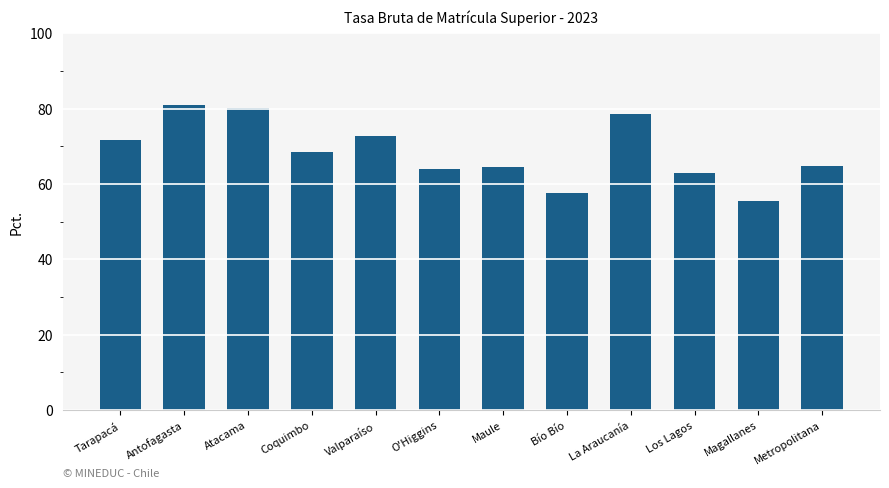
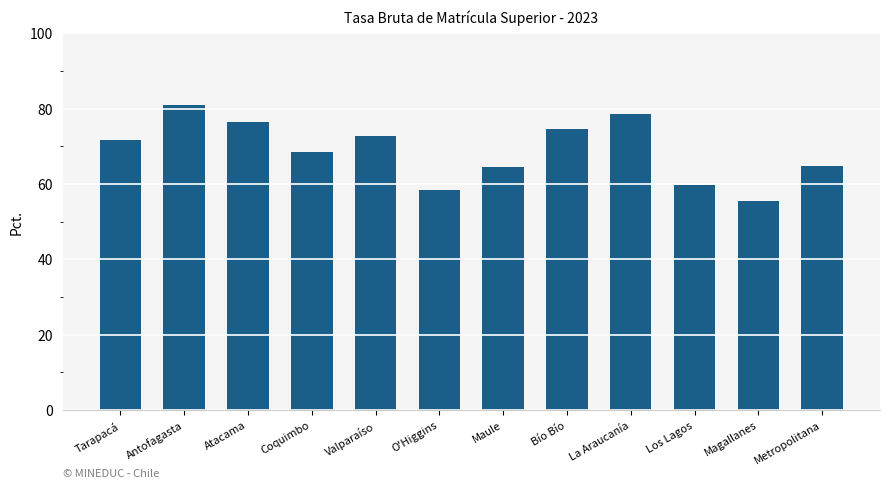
  {
    "Tarapacá": 72,
    "Antofagasta": 81,
-   "Atacama": 80,
+   "Atacama": 76,
    "Coquimbo": 68,
    "Valparaíso": 73,
-   "O'Higgins": 64,
+   "O'Higgins": 58,
    "Maule": 64,
-   "Bío Bío": 58,
+   "Bío Bío": 75,
    "La Araucanía": 79,
-   "Los Lagos": 63,
+   "Los Lagos": 60,
    "Magallanes": 56,
    "Metropolitana": 65
  }
